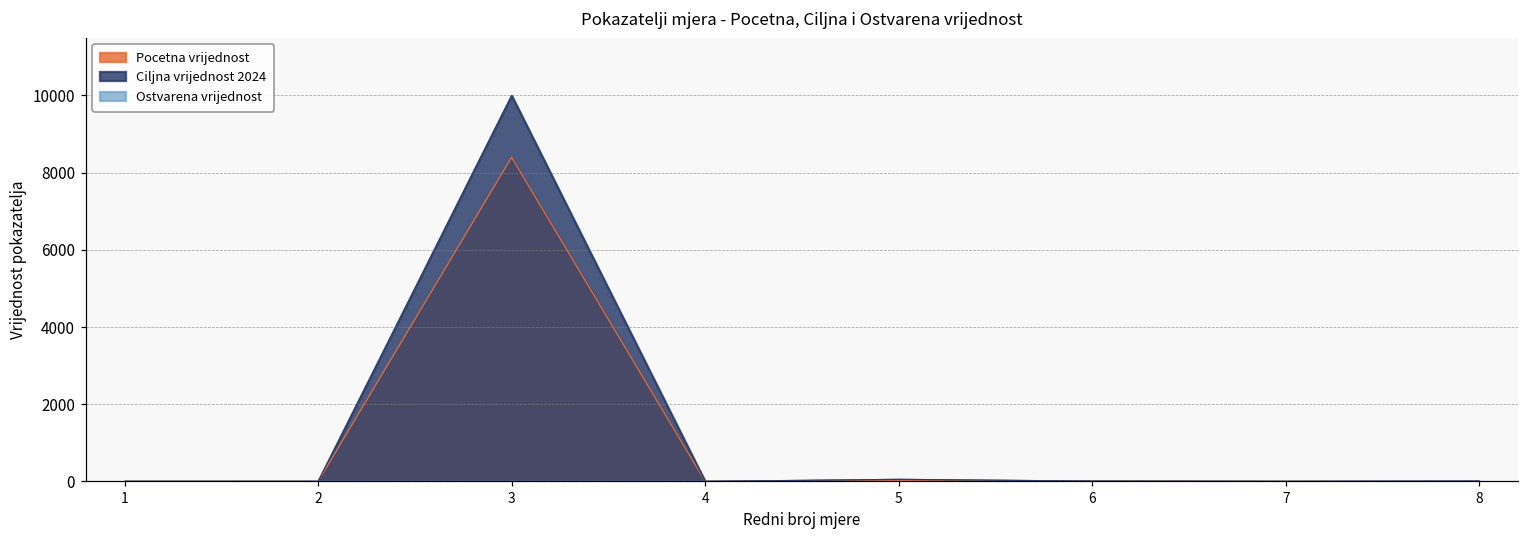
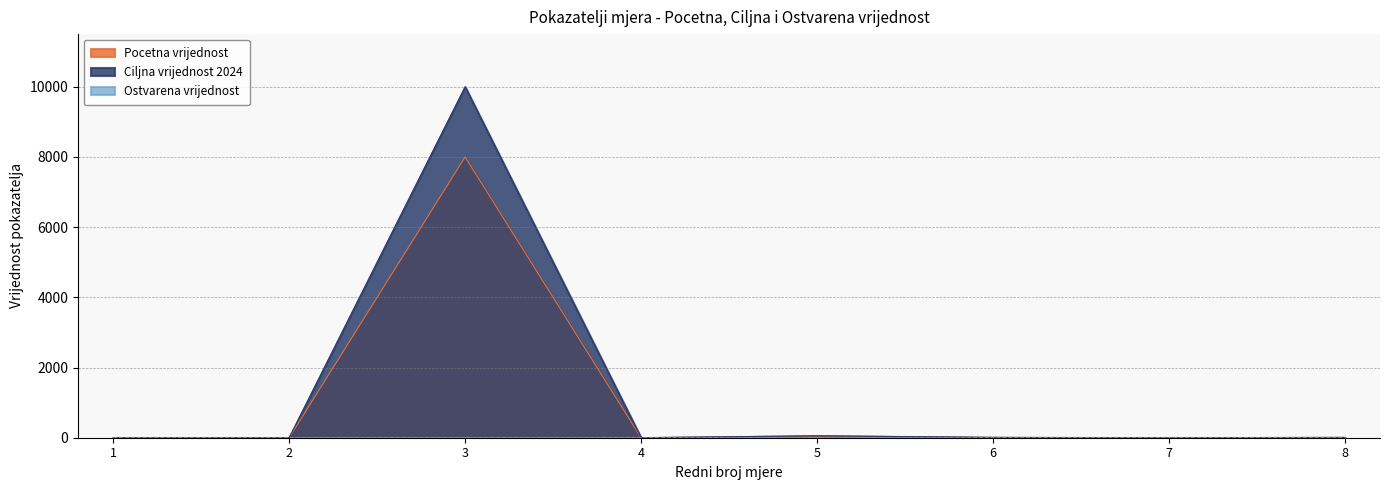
  {
    "Pocetna vrijednost": {
-     "3": 8400
+     "3": 8000
    },
    "Ciljna vrijednost 2024": {
      "3": 10000
    },
    "Ostvarena vrijednost": {
      "3": 0
    }
  }
